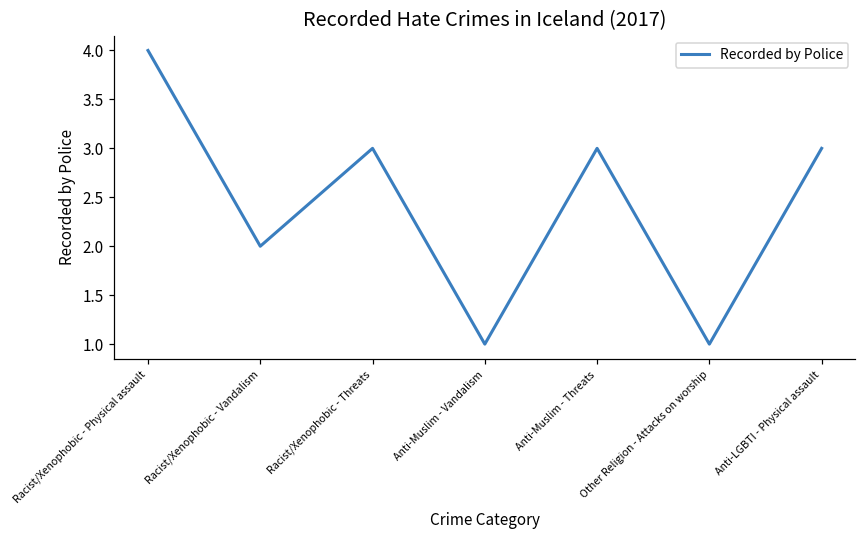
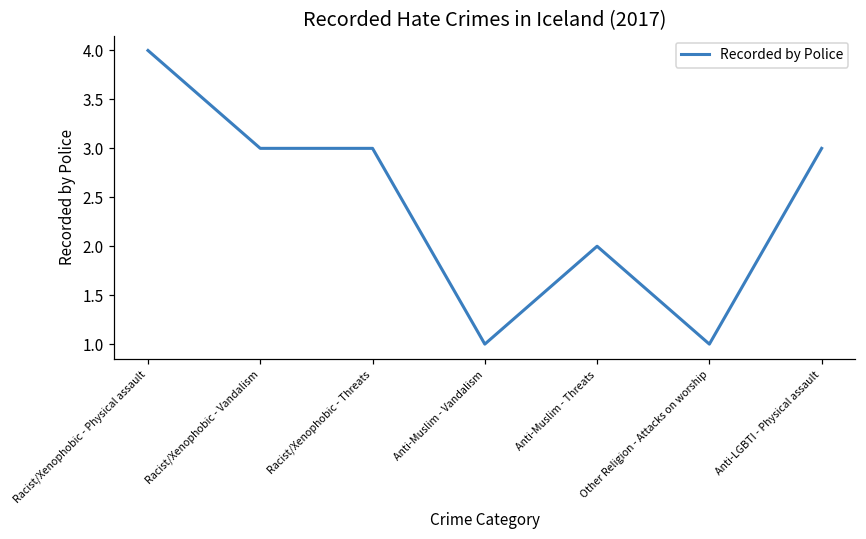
  {
    "Racist/Xenophobic - Physical assault": 4,
-   "Racist/Xenophobic - Vandalism": 2,
+   "Racist/Xenophobic - Vandalism": 3,
    "Racist/Xenophobic - Threats": 3,
    "Anti-Muslim - Vandalism": 1,
-   "Anti-Muslim - Threats": 3,
+   "Anti-Muslim - Threats": 2,
    "Other Religion - Attacks on worship": 1,
    "Anti-LGBTI - Physical assault": 3
  }
